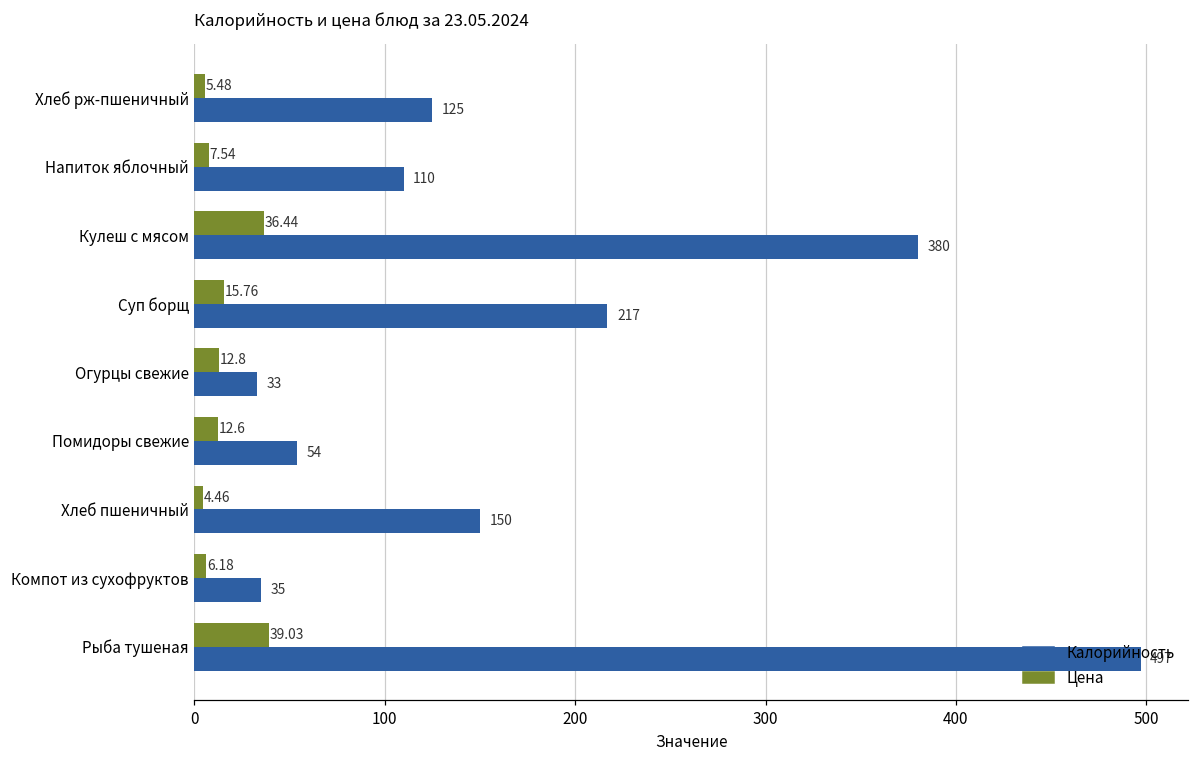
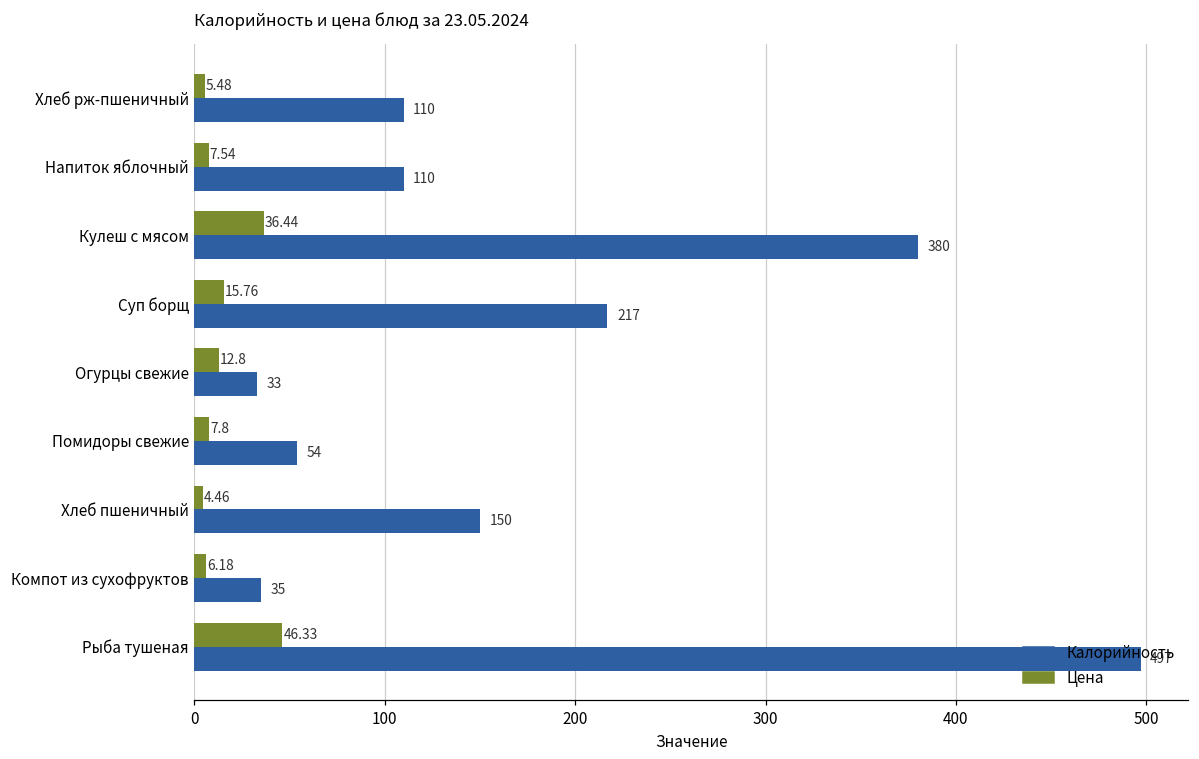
  {
    "Калорийность": {
-     "Хлеб рж-пшеничный": 125,
+     "Хлеб рж-пшеничный": 110,
      "Напиток яблочный": 110,
      "Кулеш с мясом": 380,
      "Суп борщ": 217,
      "Огурцы свежие": 33,
      "Помидоры свежие": 54,
      "Хлеб пшеничный": 150,
      "Компот из сухофруктов": 35,
      "Рыба тушеная": 497
    },
    "Цена": {
      "Хлеб рж-пшеничный": 5.48,
      "Напиток яблочный": 7.54,
      "Кулеш с мясом": 36.44,
      "Суп борщ": 15.76,
      "Огурцы свежие": 12.8,
-     "Помидоры свежие": 12.6,
+     "Помидоры свежие": 7.8,
      "Хлеб пшеничный": 4.46,
      "Компот из сухофруктов": 6.18,
-     "Рыба тушеная": 39.03
+     "Рыба тушеная": 46.33
    }
  }
